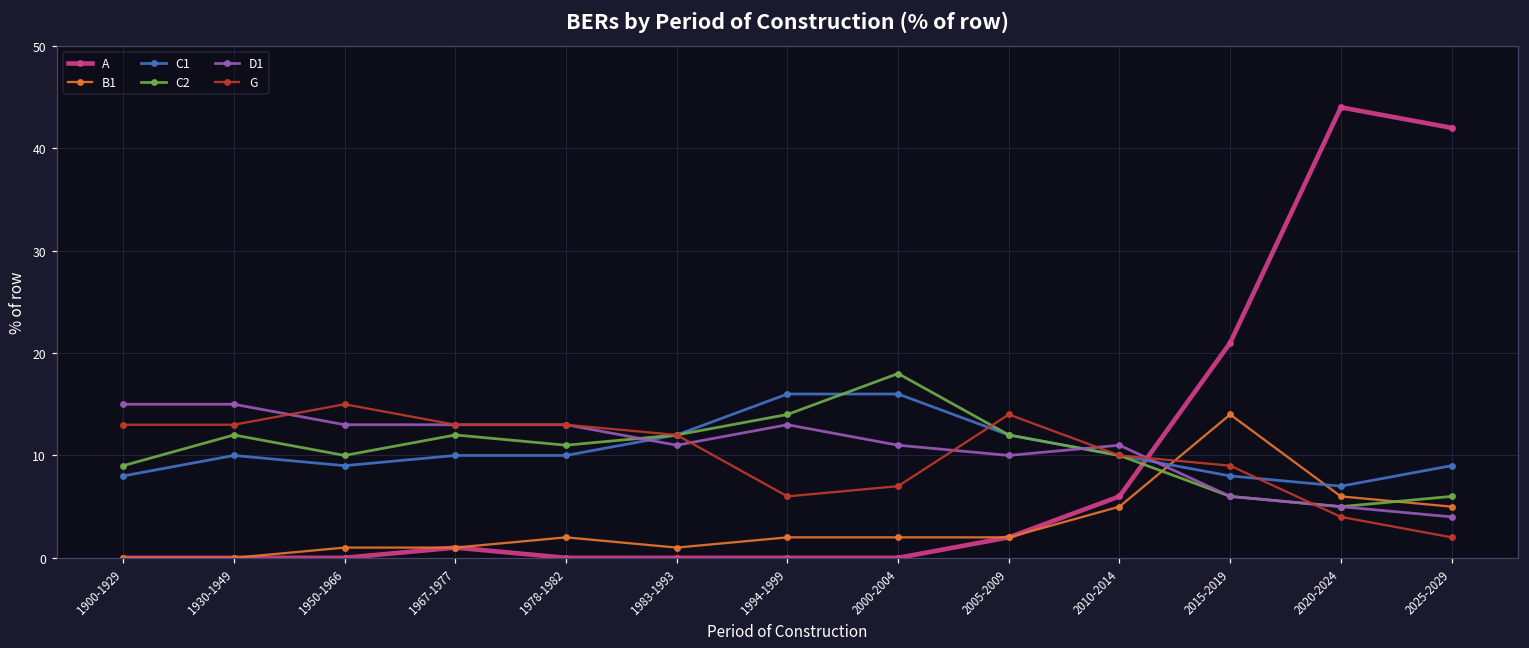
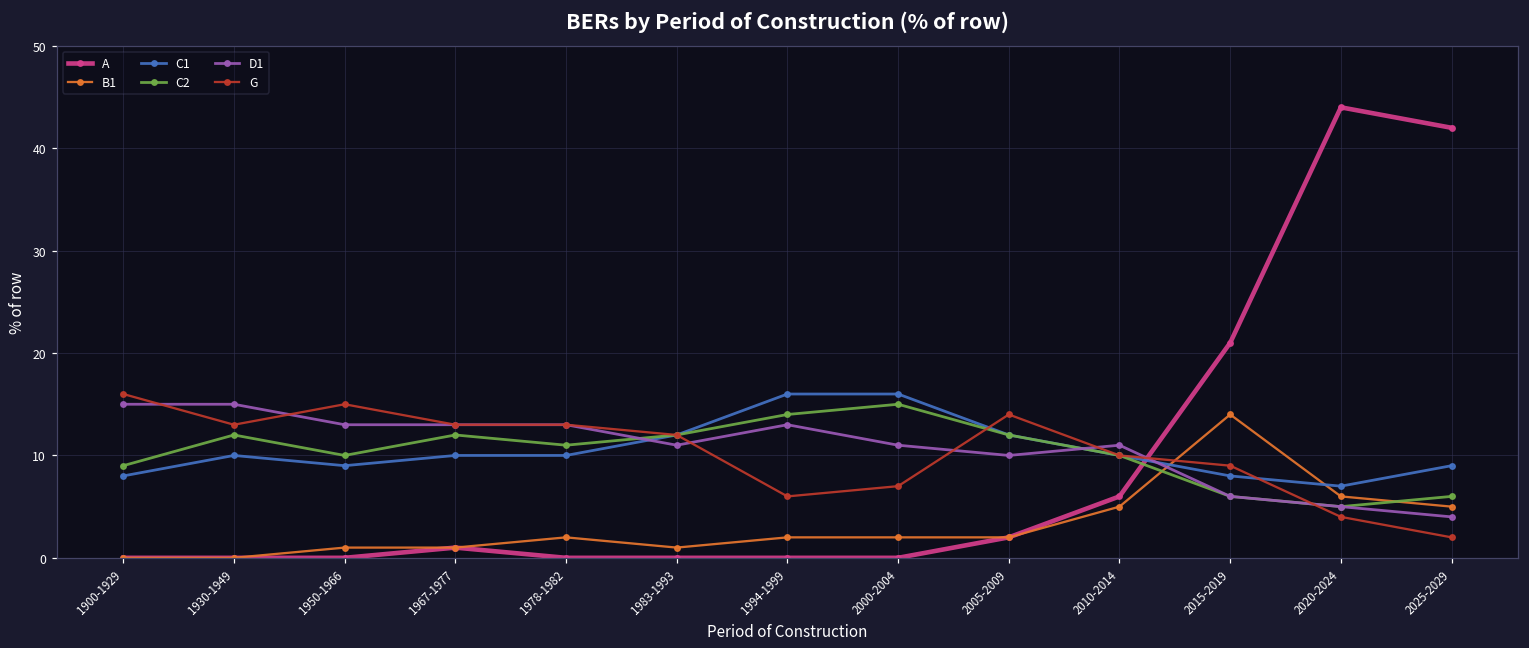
  {
    "A": {
      "1950-1966": 0,
      "1978-1982": 0,
      "1983-1993": 0,
      "1994-1999": 0,
      "2000-2004": 0,
      "2010-2014": 6,
      "2015-2019": 21,
      "2020-2024": 44,
      "2025-2029": 42
    },
    "B1": {
      "1950-1966": 1,
      "1978-1982": 2,
      "1983-1993": 1,
      "1994-1999": 2,
      "2000-2004": 2,
      "2010-2014": 5,
      "2015-2019": 14,
      "2020-2024": 6,
      "2025-2029": 5
    },
    "C1": {
      "1900-1929": 8,
      "1930-1949": 10,
      "1950-1966": 9,
      "1967-1977": 10,
      "1978-1982": 10,
      "1994-1999": 16,
      "2000-2004": 16,
      "2015-2019": 8,
      "2020-2024": 7,
      "2025-2029": 9
    },
    "C2": {
      "1900-1929": 9,
      "1930-1949": 12,
      "1950-1966": 10,
      "1967-1977": 12,
      "1978-1982": 11,
      "1994-1999": 14,
-     "2000-2004": 18,
+     "2000-2004": 15,
      "2025-2029": 6
    },
    "D1": {
      "1900-1929": 15,
      "1930-1949": 15,
      "1950-1966": 13,
      "1983-1993": 11,
      "1994-1999": 13,
      "2000-2004": 11,
      "2005-2009": 10,
      "2010-2014": 11,
      "2025-2029": 4
    },
    "G": {
-     "1900-1929": 13,
+     "1900-1929": 16,
      "1930-1949": 13,
      "1950-1966": 15,
      "1994-1999": 6,
      "2000-2004": 7,
      "2005-2009": 14,
      "2015-2019": 9,
      "2020-2024": 4,
      "2025-2029": 2
    }
  }
